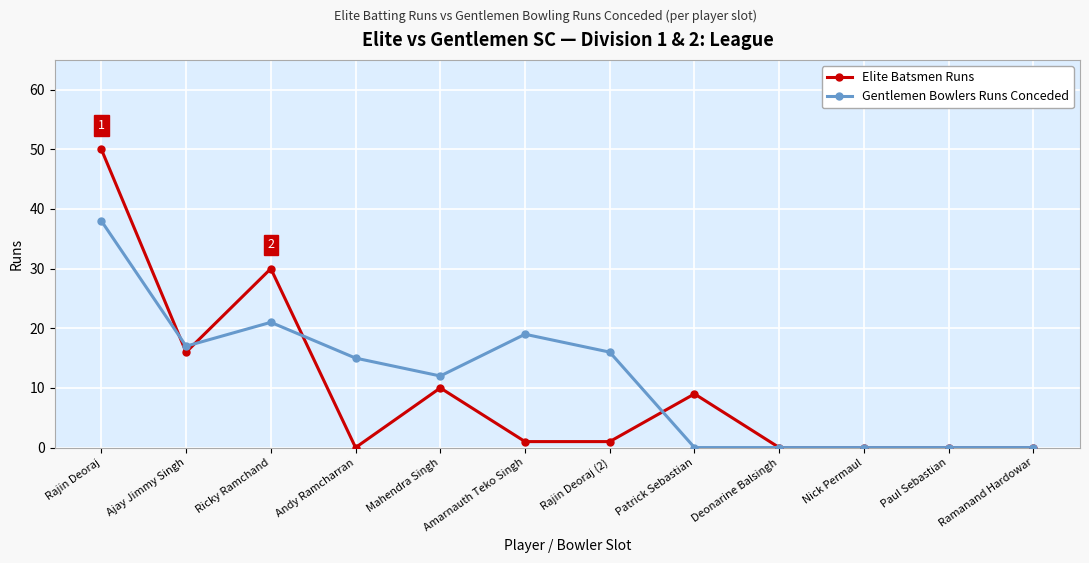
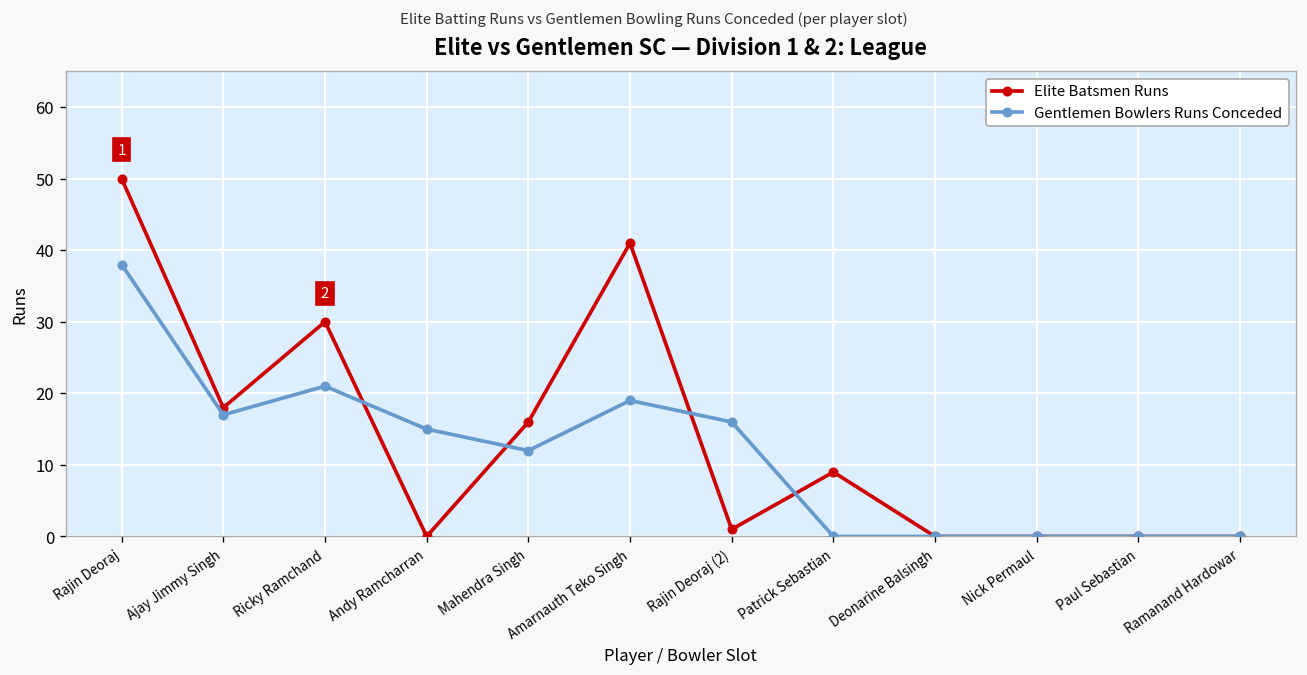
  {
    "Elite Batsmen Runs": {
-     "Ajay Jimmy Singh": 16,
+     "Ajay Jimmy Singh": 18,
      "Andy Ramcharran": 0,
-     "Mahendra Singh": 10,
-     "Amarnauth Teko Singh": 1,
+     "Mahendra Singh": 16,
+     "Amarnauth Teko Singh": 41,
      "Rajin Deoraj (2)": 1,
      "Patrick Sebastian": 9
    },
    "Gentlemen Bowlers Runs Conceded": {
      "Rajin Deoraj": 38,
      "Ajay Jimmy Singh": 17,
      "Ricky Ramchand": 21,
      "Andy Ramcharran": 15,
      "Mahendra Singh": 12,
      "Amarnauth Teko Singh": 19,
      "Rajin Deoraj (2)": 16,
      "Patrick Sebastian": 0
    }
  }
